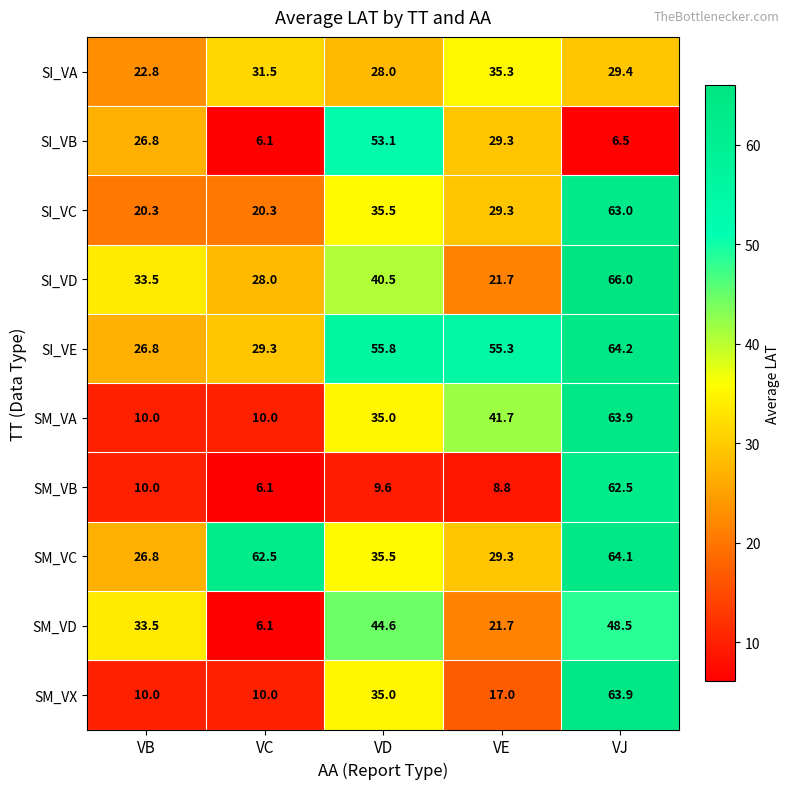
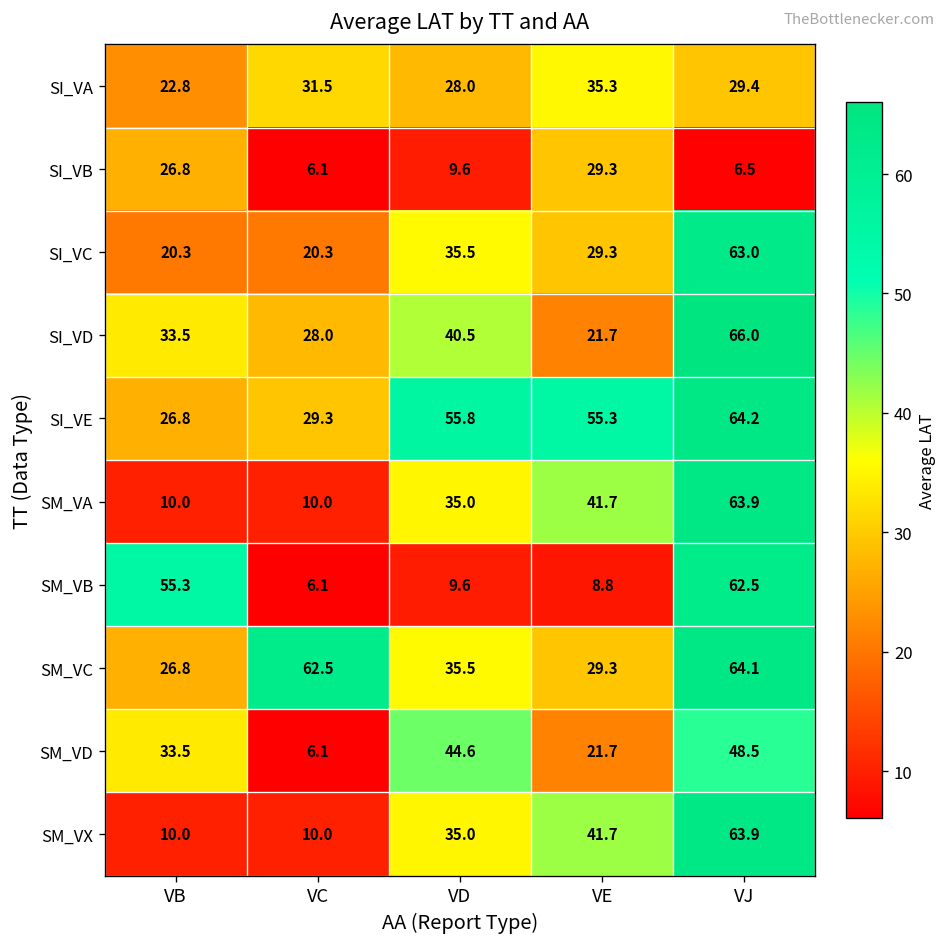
  {
    "SI_VA": {
      "VB": 22.8,
      "VC": 31.5,
      "VD": 28.0,
      "VE": 35.3,
      "VJ": 29.4
    },
    "SI_VB": {
      "VB": 26.8,
      "VC": 6.1,
-     "VD": 53.1,
+     "VD": 9.6,
      "VE": 29.3,
      "VJ": 6.5
    },
    "SI_VC": {
      "VB": 20.3,
      "VC": 20.3,
      "VD": 35.5,
      "VE": 29.3,
      "VJ": 63.0
    },
    "SI_VD": {
      "VB": 33.5,
      "VC": 28.0,
      "VD": 40.5,
      "VE": 21.7,
      "VJ": 66.0
    },
    "SI_VE": {
      "VB": 26.8,
      "VC": 29.3,
      "VD": 55.8,
      "VE": 55.3,
      "VJ": 64.2
    },
    "SM_VA": {
      "VB": 10.0,
      "VC": 10.0,
      "VD": 35.0,
      "VE": 41.7,
      "VJ": 63.9
    },
    "SM_VB": {
-     "VB": 10.0,
+     "VB": 55.3,
      "VC": 6.1,
      "VD": 9.6,
      "VE": 8.8,
      "VJ": 62.5
    },
    "SM_VC": {
      "VB": 26.8,
      "VC": 62.5,
      "VD": 35.5,
      "VE": 29.3,
      "VJ": 64.1
    },
    "SM_VD": {
      "VB": 33.5,
      "VC": 6.1,
      "VD": 44.6,
      "VE": 21.7,
      "VJ": 48.5
    },
    "SM_VX": {
      "VB": 10.0,
      "VC": 10.0,
      "VD": 35.0,
-     "VE": 17.0,
+     "VE": 41.7,
      "VJ": 63.9
    }
  }
